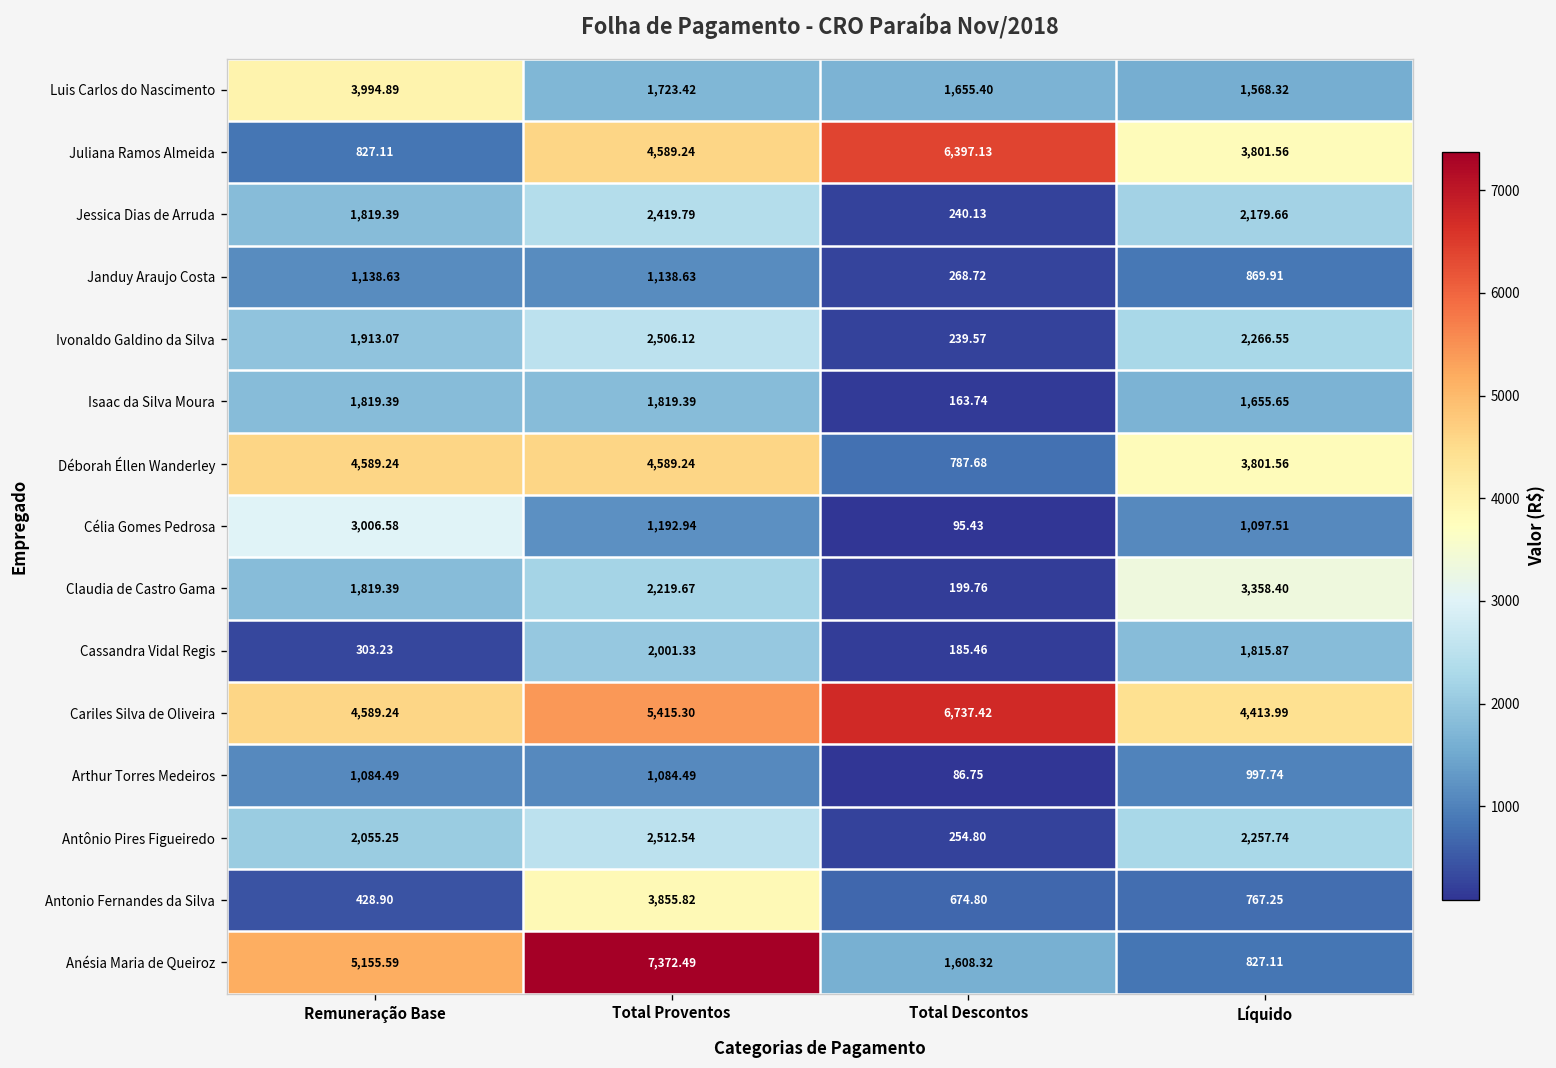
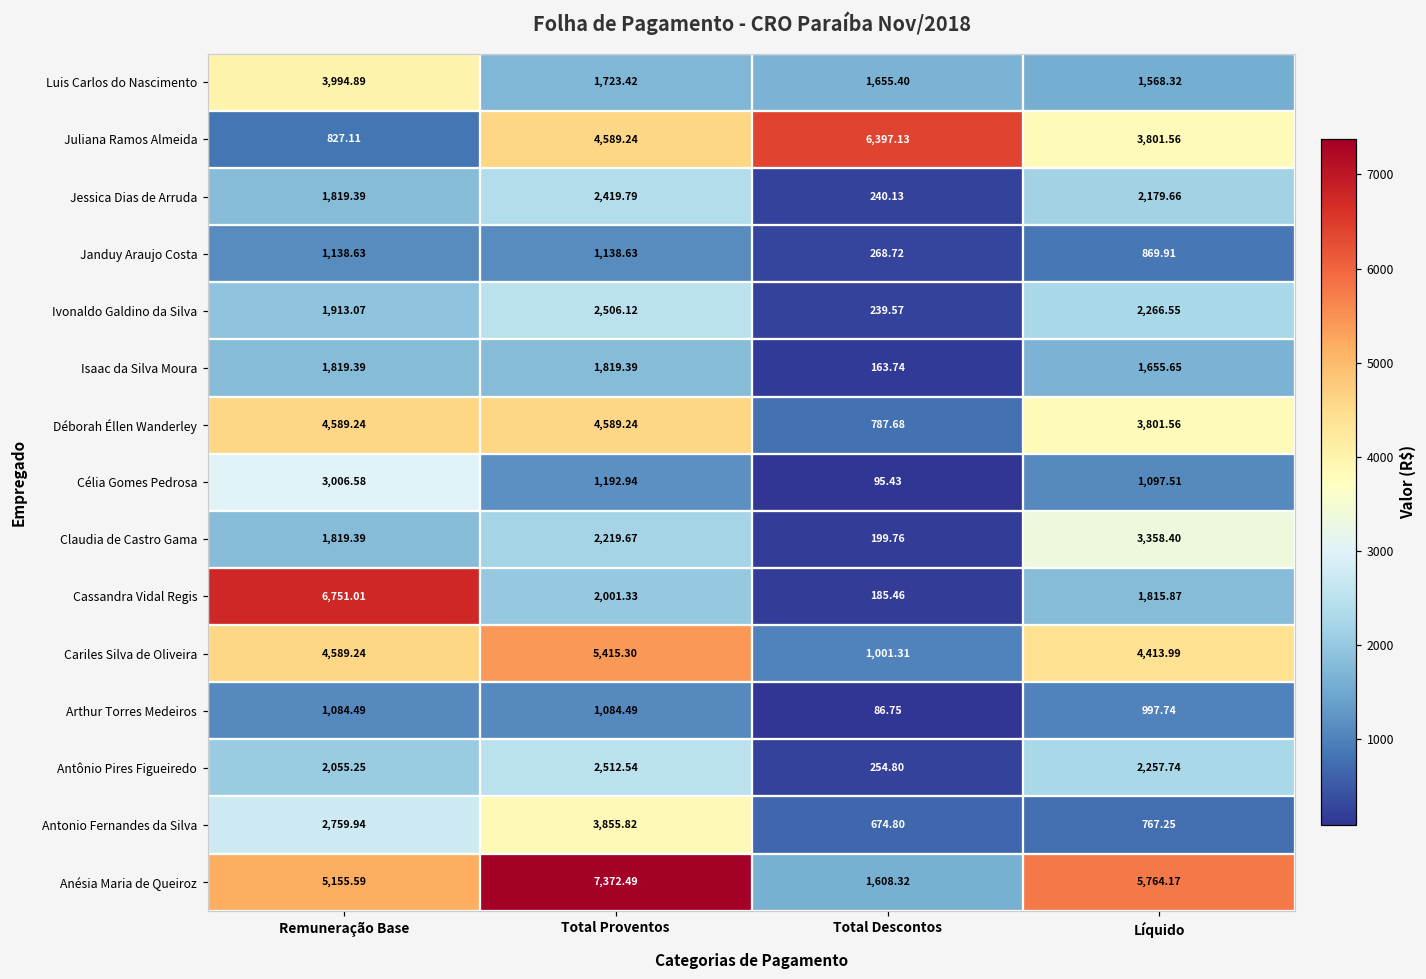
  {
    "Luis Carlos do Nascimento": {
      "Remuneração Base": "3,994.89",
      "Total Proventos": "1,723.42",
      "Total Descontos": "1,655.40",
      "Líquido": "1,568.32"
    },
    "Juliana Ramos Almeida": {
      "Remuneração Base": "827.11",
      "Total Proventos": "4,589.24",
      "Total Descontos": "6,397.13",
      "Líquido": "3,801.56"
    },
    "Jessica Dias de Arruda": {
      "Remuneração Base": "1,819.39",
      "Total Proventos": "2,419.79",
      "Total Descontos": "240.13",
      "Líquido": "2,179.66"
    },
    "Janduy Araujo Costa": {
      "Remuneração Base": "1,138.63",
      "Total Proventos": "1,138.63",
      "Total Descontos": "268.72",
      "Líquido": "869.91"
    },
    "Ivonaldo Galdino da Silva": {
      "Remuneração Base": "1,913.07",
      "Total Proventos": "2,506.12",
      "Total Descontos": "239.57",
      "Líquido": "2,266.55"
    },
    "Isaac da Silva Moura": {
      "Remuneração Base": "1,819.39",
      "Total Proventos": "1,819.39",
      "Total Descontos": "163.74",
      "Líquido": "1,655.65"
    },
    "Déborah Éllen Wanderley": {
      "Remuneração Base": "4,589.24",
      "Total Proventos": "4,589.24",
      "Total Descontos": "787.68",
      "Líquido": "3,801.56"
    },
    "Célia Gomes Pedrosa": {
      "Remuneração Base": "3,006.58",
      "Total Proventos": "1,192.94",
      "Total Descontos": "95.43",
      "Líquido": "1,097.51"
    },
    "Claudia de Castro Gama": {
      "Remuneração Base": "1,819.39",
      "Total Proventos": "2,219.67",
      "Total Descontos": "199.76",
      "Líquido": "3,358.40"
    },
    "Cassandra Vidal Regis": {
-     "Remuneração Base": "303.23",
+     "Remuneração Base": "6,751.01",
      "Total Proventos": "2,001.33",
      "Total Descontos": "185.46",
      "Líquido": "1,815.87"
    },
    "Cariles Silva de Oliveira": {
      "Remuneração Base": "4,589.24",
      "Total Proventos": "5,415.30",
-     "Total Descontos": "6,737.42",
+     "Total Descontos": "1,001.31",
      "Líquido": "4,413.99"
    },
    "Arthur Torres Medeiros": {
      "Remuneração Base": "1,084.49",
      "Total Proventos": "1,084.49",
      "Total Descontos": "86.75",
      "Líquido": "997.74"
    },
    "Antônio Pires Figueiredo": {
      "Remuneração Base": "2,055.25",
      "Total Proventos": "2,512.54",
      "Total Descontos": "254.80",
      "Líquido": "2,257.74"
    },
    "Antonio Fernandes da Silva": {
-     "Remuneração Base": "428.90",
+     "Remuneração Base": "2,759.94",
      "Total Proventos": "3,855.82",
      "Total Descontos": "674.80",
      "Líquido": "767.25"
    },
    "Anésia Maria de Queiroz": {
      "Remuneração Base": "5,155.59",
      "Total Proventos": "7,372.49",
      "Total Descontos": "1,608.32",
-     "Líquido": "827.11"
+     "Líquido": "5,764.17"
    }
  }
